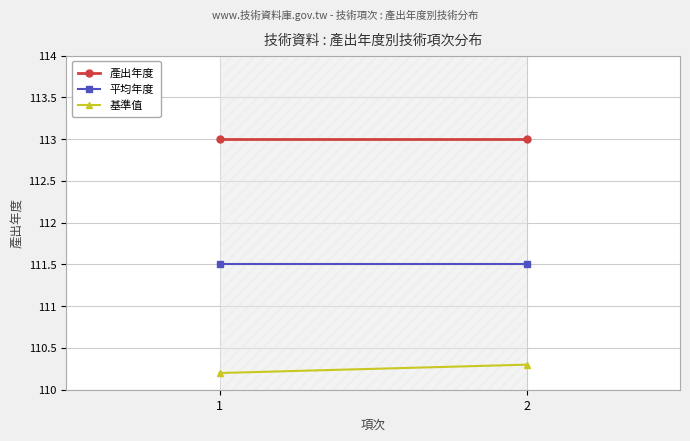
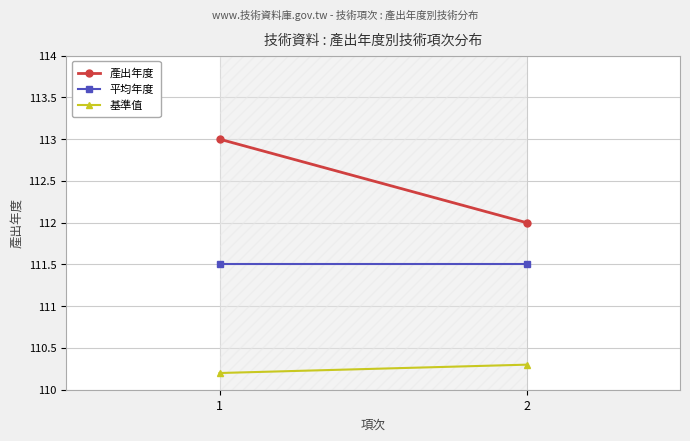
  {
    "產出年度": {
      "1": 113,
-     "2": 113
+     "2": 112
    },
    "平均年度": {
      "1": 111.5,
      "2": 111.5
    },
    "基準值": {
      "1": 110.2,
      "2": 110.3
    }
  }
